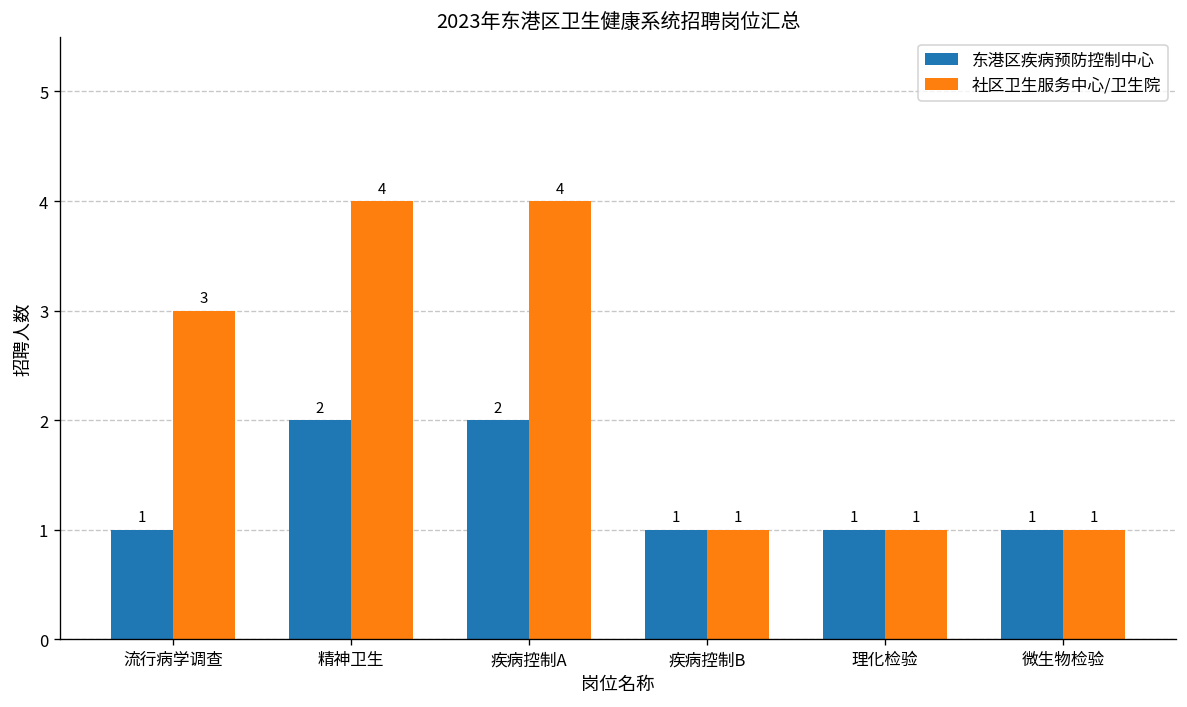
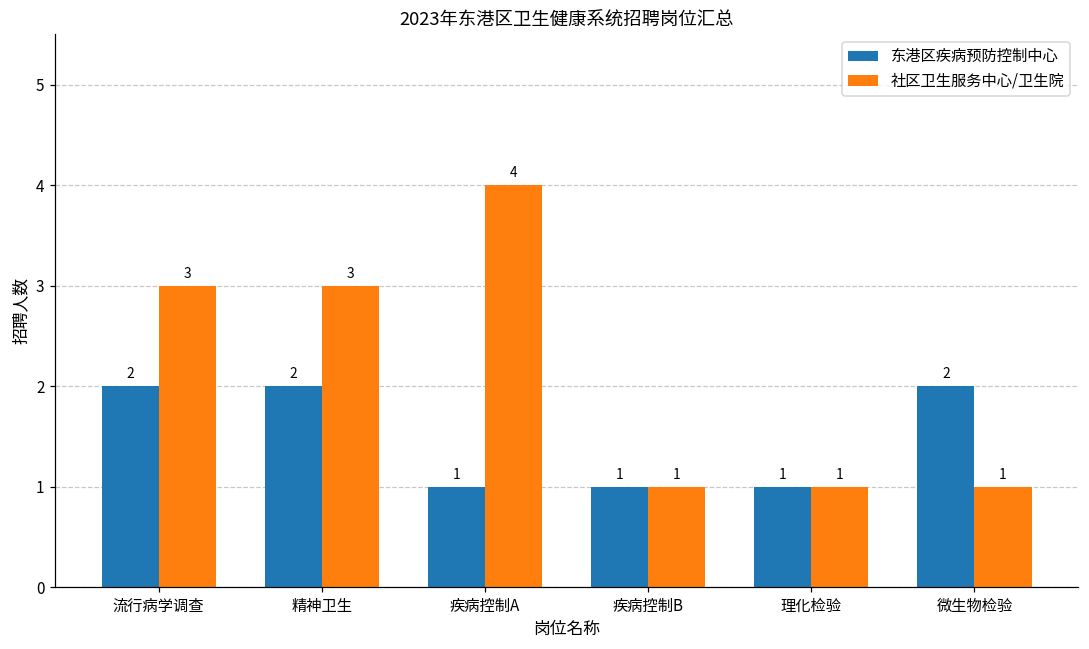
  {
    "东港区疾病预防控制中心": {
-     "流行病学调查": 1,
+     "流行病学调查": 2,
      "精神卫生": 2,
-     "疾病控制A": 2,
+     "疾病控制A": 1,
      "疾病控制B": 1,
      "理化检验": 1,
-     "微生物检验": 1
+     "微生物检验": 2
    },
    "社区卫生服务中心/卫生院": {
      "流行病学调查": 3,
-     "精神卫生": 4,
+     "精神卫生": 3,
      "疾病控制A": 4,
      "疾病控制B": 1,
      "理化检验": 1,
      "微生物检验": 1
    }
  }
